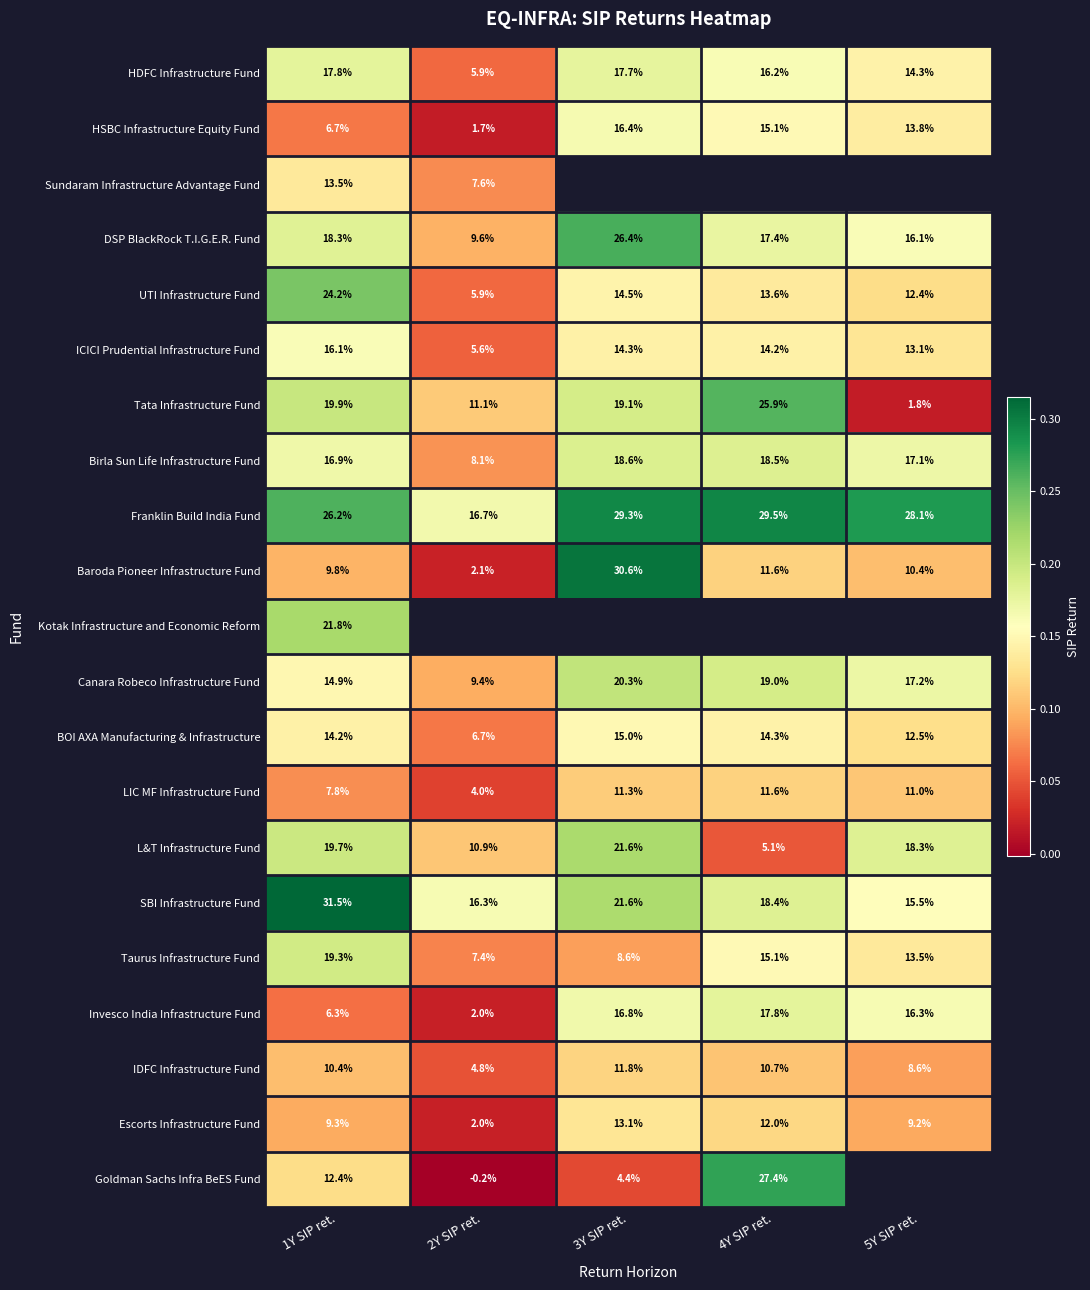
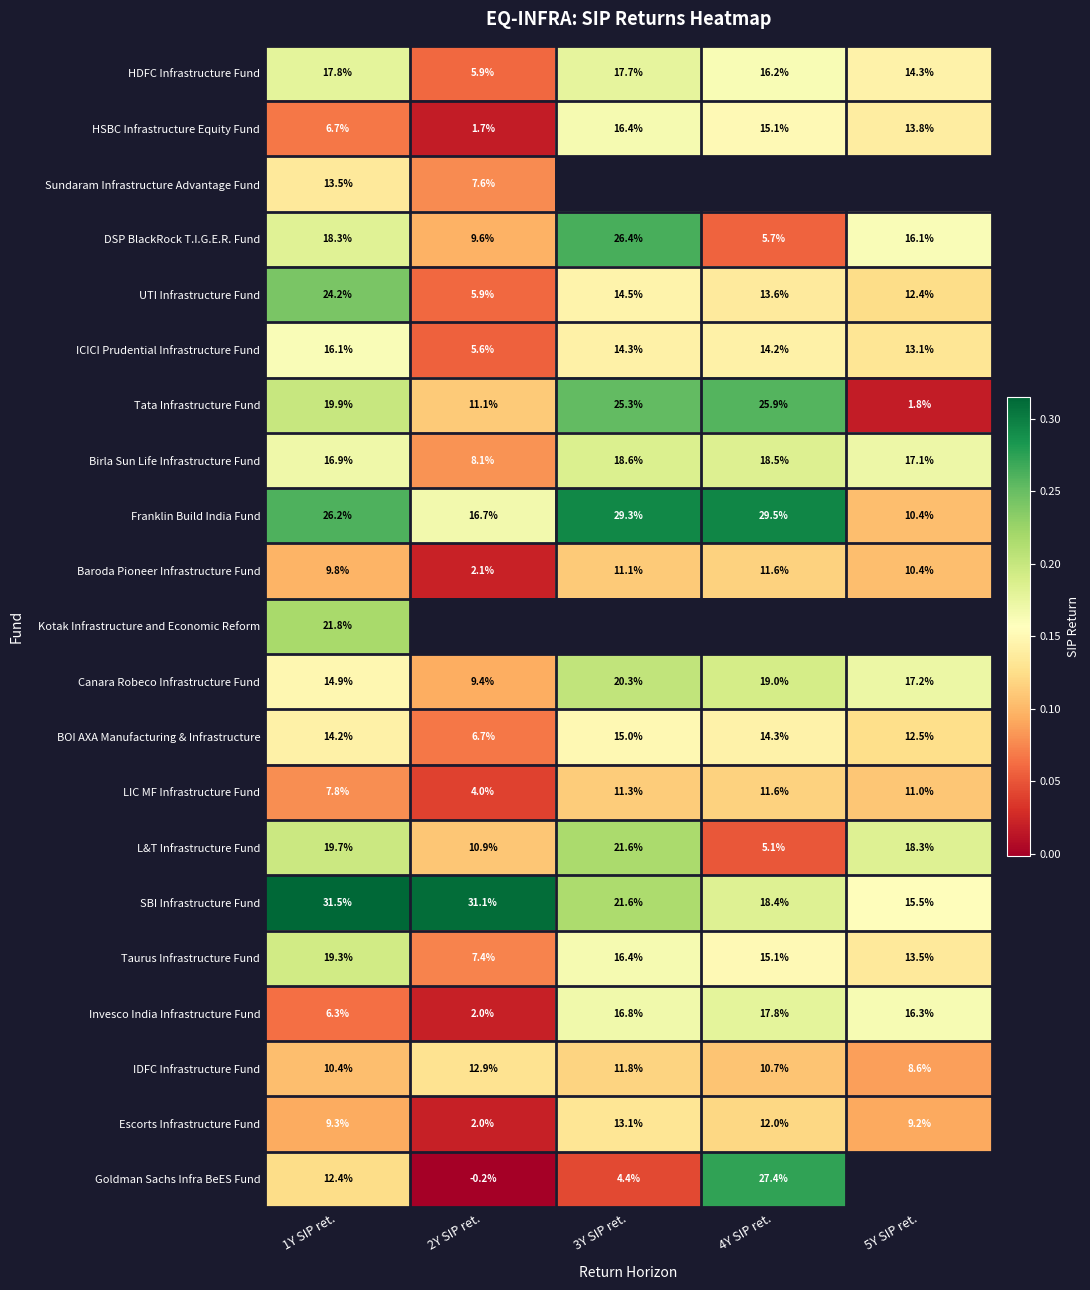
  {
    "HDFC Infrastructure Fund": {
      "1Y SIP ret.": "17.8%",
      "2Y SIP ret.": "5.9%",
      "3Y SIP ret.": "17.7%",
      "4Y SIP ret.": "16.2%",
      "5Y SIP ret.": "14.3%"
    },
    "HSBC Infrastructure Equity Fund": {
      "1Y SIP ret.": "6.7%",
      "2Y SIP ret.": "1.7%",
      "3Y SIP ret.": "16.4%",
      "4Y SIP ret.": "15.1%",
      "5Y SIP ret.": "13.8%"
    },
    "Sundaram Infrastructure Advantage Fund": {
      "1Y SIP ret.": "13.5%",
      "2Y SIP ret.": "7.6%"
    },
    "DSP BlackRock T.I.G.E.R. Fund": {
      "1Y SIP ret.": "18.3%",
      "2Y SIP ret.": "9.6%",
      "3Y SIP ret.": "26.4%",
-     "4Y SIP ret.": "17.4%",
+     "4Y SIP ret.": "5.7%",
      "5Y SIP ret.": "16.1%"
    },
    "UTI Infrastructure Fund": {
      "1Y SIP ret.": "24.2%",
      "2Y SIP ret.": "5.9%",
      "3Y SIP ret.": "14.5%",
      "4Y SIP ret.": "13.6%",
      "5Y SIP ret.": "12.4%"
    },
    "ICICI Prudential Infrastructure Fund": {
      "1Y SIP ret.": "16.1%",
      "2Y SIP ret.": "5.6%",
      "3Y SIP ret.": "14.3%",
      "4Y SIP ret.": "14.2%",
      "5Y SIP ret.": "13.1%"
    },
    "Tata Infrastructure Fund": {
      "1Y SIP ret.": "19.9%",
      "2Y SIP ret.": "11.1%",
-     "3Y SIP ret.": "19.1%",
+     "3Y SIP ret.": "25.3%",
      "4Y SIP ret.": "25.9%",
      "5Y SIP ret.": "1.8%"
    },
    "Birla Sun Life Infrastructure Fund": {
      "1Y SIP ret.": "16.9%",
      "2Y SIP ret.": "8.1%",
      "3Y SIP ret.": "18.6%",
      "4Y SIP ret.": "18.5%",
      "5Y SIP ret.": "17.1%"
    },
    "Franklin Build India Fund": {
      "1Y SIP ret.": "26.2%",
      "2Y SIP ret.": "16.7%",
      "3Y SIP ret.": "29.3%",
      "4Y SIP ret.": "29.5%",
-     "5Y SIP ret.": "28.1%"
+     "5Y SIP ret.": "10.4%"
    },
    "Baroda Pioneer Infrastructure Fund": {
      "1Y SIP ret.": "9.8%",
      "2Y SIP ret.": "2.1%",
-     "3Y SIP ret.": "30.6%",
+     "3Y SIP ret.": "11.1%",
      "4Y SIP ret.": "11.6%",
      "5Y SIP ret.": "10.4%"
    },
    "Kotak Infrastructure and Economic Reform": {
      "1Y SIP ret.": "21.8%"
    },
    "Canara Robeco Infrastructure Fund": {
      "1Y SIP ret.": "14.9%",
      "2Y SIP ret.": "9.4%",
      "3Y SIP ret.": "20.3%",
      "4Y SIP ret.": "19.0%",
      "5Y SIP ret.": "17.2%"
    },
    "BOI AXA Manufacturing & Infrastructure": {
      "1Y SIP ret.": "14.2%",
      "2Y SIP ret.": "6.7%",
      "3Y SIP ret.": "15.0%",
      "4Y SIP ret.": "14.3%",
      "5Y SIP ret.": "12.5%"
    },
    "LIC MF Infrastructure Fund": {
      "1Y SIP ret.": "7.8%",
      "2Y SIP ret.": "4.0%",
      "3Y SIP ret.": "11.3%",
      "4Y SIP ret.": "11.6%",
      "5Y SIP ret.": "11.0%"
    },
    "L&T Infrastructure Fund": {
      "1Y SIP ret.": "19.7%",
      "2Y SIP ret.": "10.9%",
      "3Y SIP ret.": "21.6%",
      "4Y SIP ret.": "5.1%",
      "5Y SIP ret.": "18.3%"
    },
    "SBI Infrastructure Fund": {
      "1Y SIP ret.": "31.5%",
-     "2Y SIP ret.": "16.3%",
+     "2Y SIP ret.": "31.1%",
      "3Y SIP ret.": "21.6%",
      "4Y SIP ret.": "18.4%",
      "5Y SIP ret.": "15.5%"
    },
    "Taurus Infrastructure Fund": {
      "1Y SIP ret.": "19.3%",
      "2Y SIP ret.": "7.4%",
-     "3Y SIP ret.": "8.6%",
+     "3Y SIP ret.": "16.4%",
      "4Y SIP ret.": "15.1%",
      "5Y SIP ret.": "13.5%"
    },
    "Invesco India Infrastructure Fund": {
      "1Y SIP ret.": "6.3%",
      "2Y SIP ret.": "2.0%",
      "3Y SIP ret.": "16.8%",
      "4Y SIP ret.": "17.8%",
      "5Y SIP ret.": "16.3%"
    },
    "IDFC Infrastructure Fund": {
      "1Y SIP ret.": "10.4%",
-     "2Y SIP ret.": "4.8%",
+     "2Y SIP ret.": "12.9%",
      "3Y SIP ret.": "11.8%",
      "4Y SIP ret.": "10.7%",
      "5Y SIP ret.": "8.6%"
    },
    "Escorts Infrastructure Fund": {
      "1Y SIP ret.": "9.3%",
      "2Y SIP ret.": "2.0%",
      "3Y SIP ret.": "13.1%",
      "4Y SIP ret.": "12.0%",
      "5Y SIP ret.": "9.2%"
    },
    "Goldman Sachs Infra BeES Fund": {
      "1Y SIP ret.": "12.4%",
      "2Y SIP ret.": "-0.2%",
      "3Y SIP ret.": "4.4%",
      "4Y SIP ret.": "27.4%"
    }
  }
